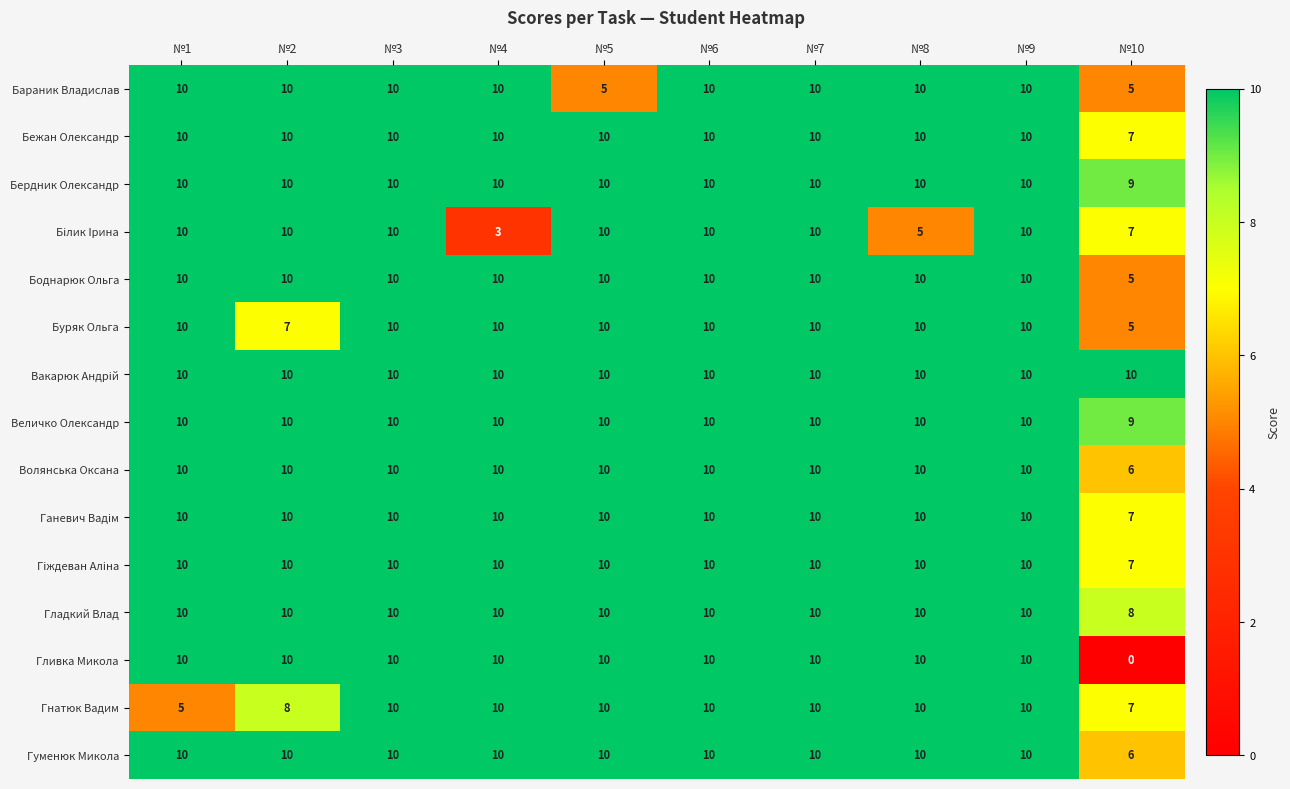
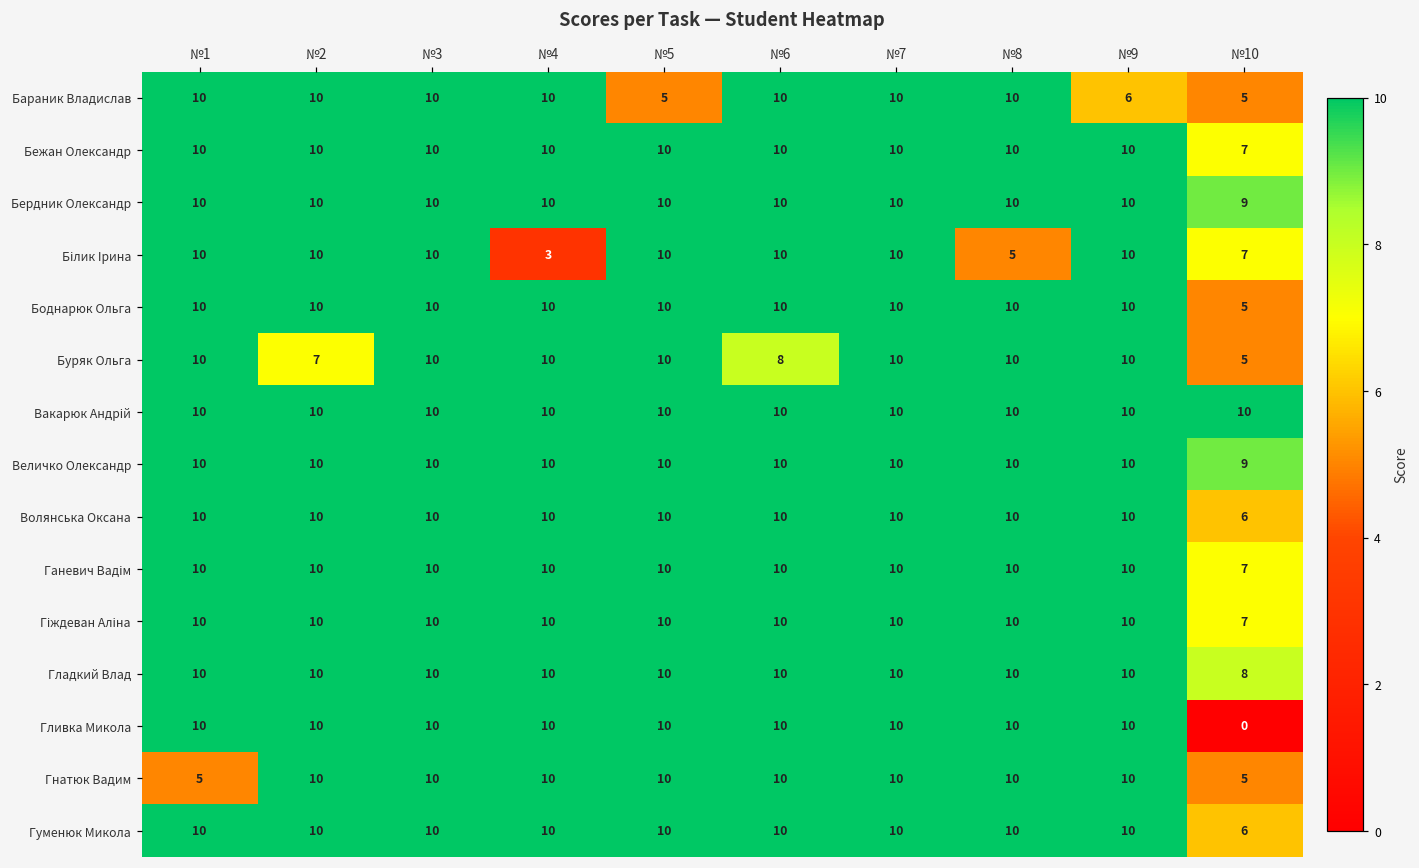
  {
    "Бараник Владислав": {
      "№1": 10,
      "№2": 10,
      "№3": 10,
      "№4": 10,
      "№5": 5,
      "№6": 10,
      "№7": 10,
      "№8": 10,
-     "№9": 10,
+     "№9": 6,
      "№10": 5
    },
    "Бежан Олександр": {
      "№1": 10,
      "№2": 10,
      "№3": 10,
      "№4": 10,
      "№5": 10,
      "№6": 10,
      "№7": 10,
      "№8": 10,
      "№9": 10,
      "№10": 7
    },
    "Бердник Олександр": {
      "№1": 10,
      "№2": 10,
      "№3": 10,
      "№4": 10,
      "№5": 10,
      "№6": 10,
      "№7": 10,
      "№8": 10,
      "№9": 10,
      "№10": 9
    },
    "Білик Ірина": {
      "№1": 10,
      "№2": 10,
      "№3": 10,
      "№4": 3,
      "№5": 10,
      "№6": 10,
      "№7": 10,
      "№8": 5,
      "№9": 10,
      "№10": 7
    },
    "Боднарюк Ольга": {
      "№1": 10,
      "№2": 10,
      "№3": 10,
      "№4": 10,
      "№5": 10,
      "№6": 10,
      "№7": 10,
      "№8": 10,
      "№9": 10,
      "№10": 5
    },
    "Буряк Ольга": {
      "№1": 10,
      "№2": 7,
      "№3": 10,
      "№4": 10,
      "№5": 10,
-     "№6": 10,
+     "№6": 8,
      "№7": 10,
      "№8": 10,
      "№9": 10,
      "№10": 5
    },
    "Вакарюк Андрій": {
      "№1": 10,
      "№2": 10,
      "№3": 10,
      "№4": 10,
      "№5": 10,
      "№6": 10,
      "№7": 10,
      "№8": 10,
      "№9": 10,
      "№10": 10
    },
    "Величко Олександр": {
      "№1": 10,
      "№2": 10,
      "№3": 10,
      "№4": 10,
      "№5": 10,
      "№6": 10,
      "№7": 10,
      "№8": 10,
      "№9": 10,
      "№10": 9
    },
    "Волянська Оксана": {
      "№1": 10,
      "№2": 10,
      "№3": 10,
      "№4": 10,
      "№5": 10,
      "№6": 10,
      "№7": 10,
      "№8": 10,
      "№9": 10,
      "№10": 6
    },
    "Ганевич Вадім": {
      "№1": 10,
      "№2": 10,
      "№3": 10,
      "№4": 10,
      "№5": 10,
      "№6": 10,
      "№7": 10,
      "№8": 10,
      "№9": 10,
      "№10": 7
    },
    "Гіждеван Аліна": {
      "№1": 10,
      "№2": 10,
      "№3": 10,
      "№4": 10,
      "№5": 10,
      "№6": 10,
      "№7": 10,
      "№8": 10,
      "№9": 10,
      "№10": 7
    },
    "Гладкий Влад": {
      "№1": 10,
      "№2": 10,
      "№3": 10,
      "№4": 10,
      "№5": 10,
      "№6": 10,
      "№7": 10,
      "№8": 10,
      "№9": 10,
      "№10": 8
    },
    "Гливка Микола": {
      "№1": 10,
      "№2": 10,
      "№3": 10,
      "№4": 10,
      "№5": 10,
      "№6": 10,
      "№7": 10,
      "№8": 10,
      "№9": 10,
      "№10": 0
    },
    "Гнатюк Вадим": {
      "№1": 5,
-     "№2": 8,
+     "№2": 10,
      "№3": 10,
      "№4": 10,
      "№5": 10,
      "№6": 10,
      "№7": 10,
      "№8": 10,
      "№9": 10,
-     "№10": 7
+     "№10": 5
    },
    "Гуменюк Микола": {
      "№1": 10,
      "№2": 10,
      "№3": 10,
      "№4": 10,
      "№5": 10,
      "№6": 10,
      "№7": 10,
      "№8": 10,
      "№9": 10,
      "№10": 6
    }
  }
